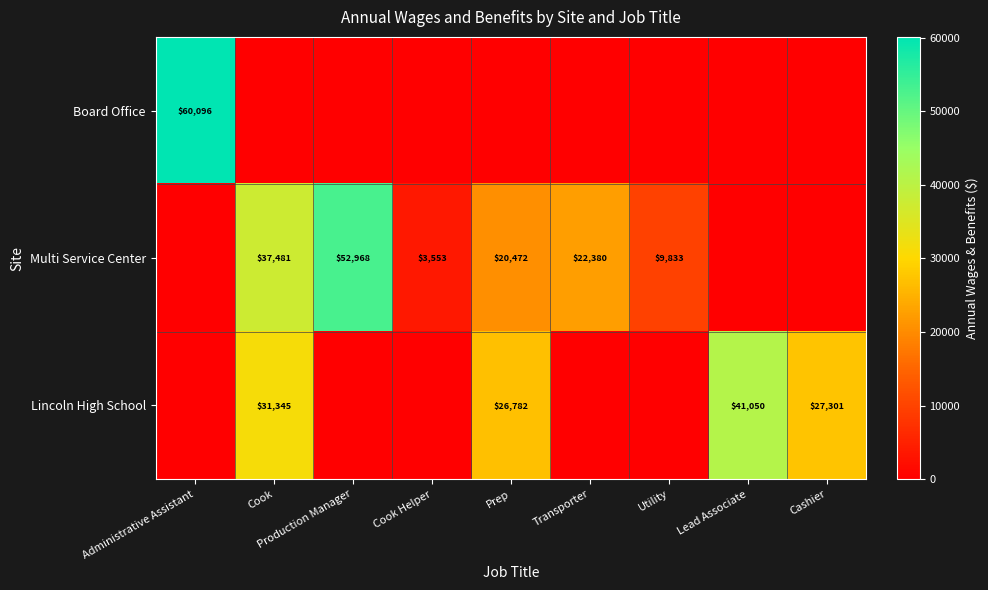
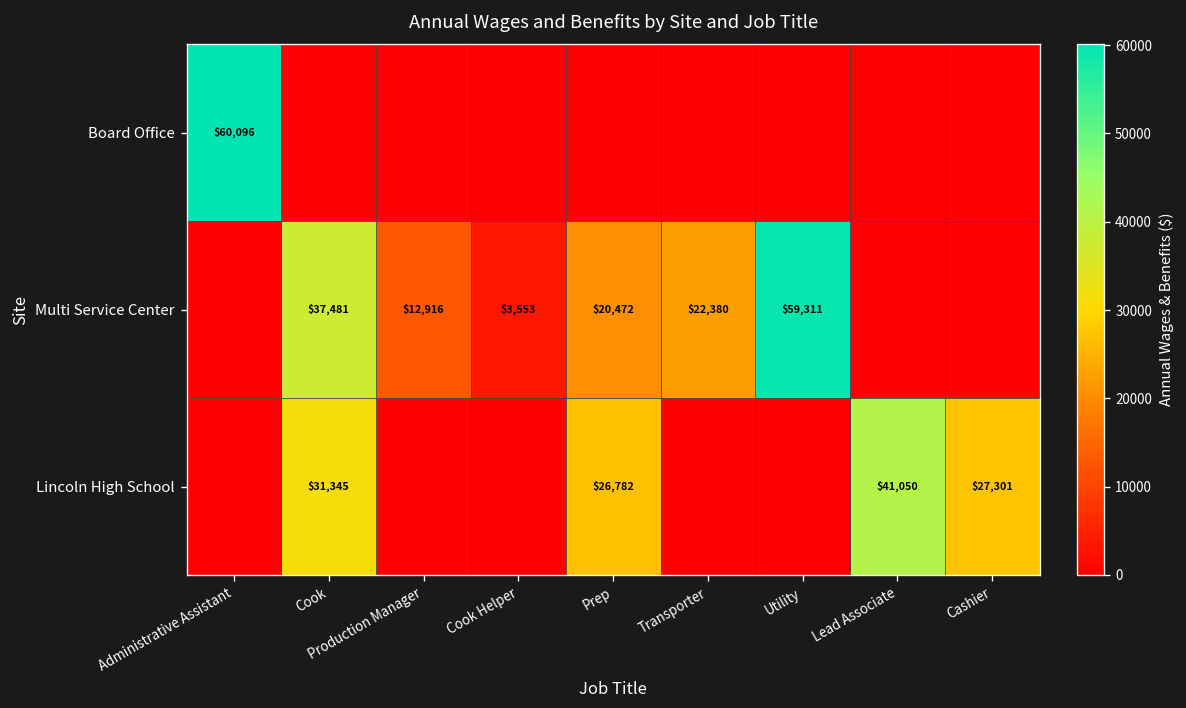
  {
    "Board Office": {
      "Administrative Assistant": "$60,096"
    },
    "Multi Service Center": {
      "Cook": "$37,481",
-     "Production Manager": "$52,968",
+     "Production Manager": "$12,916",
      "Cook Helper": "$3,553",
      "Prep": "$20,472",
      "Transporter": "$22,380",
-     "Utility": "$9,833"
+     "Utility": "$59,311"
    },
    "Lincoln High School": {
      "Cook": "$31,345",
      "Prep": "$26,782",
      "Lead Associate": "$41,050",
      "Cashier": "$27,301"
    }
  }
